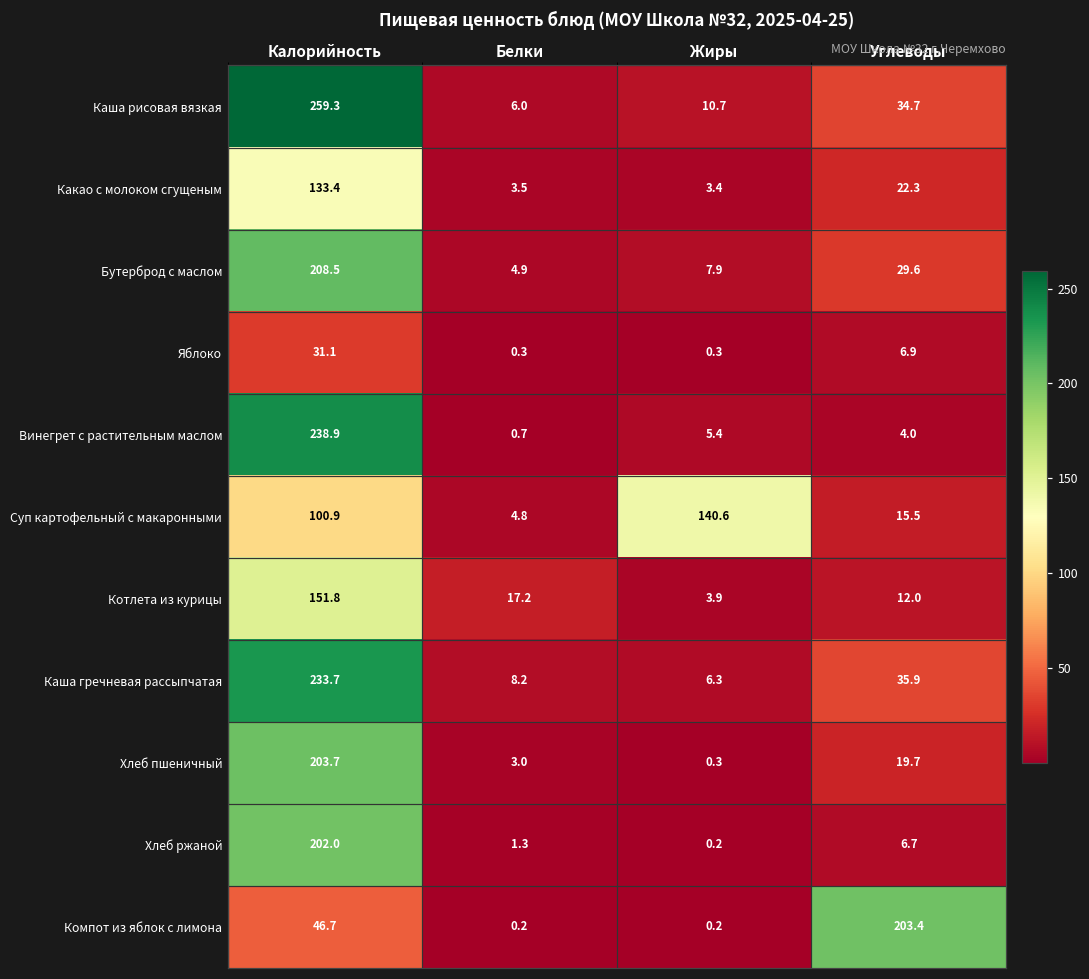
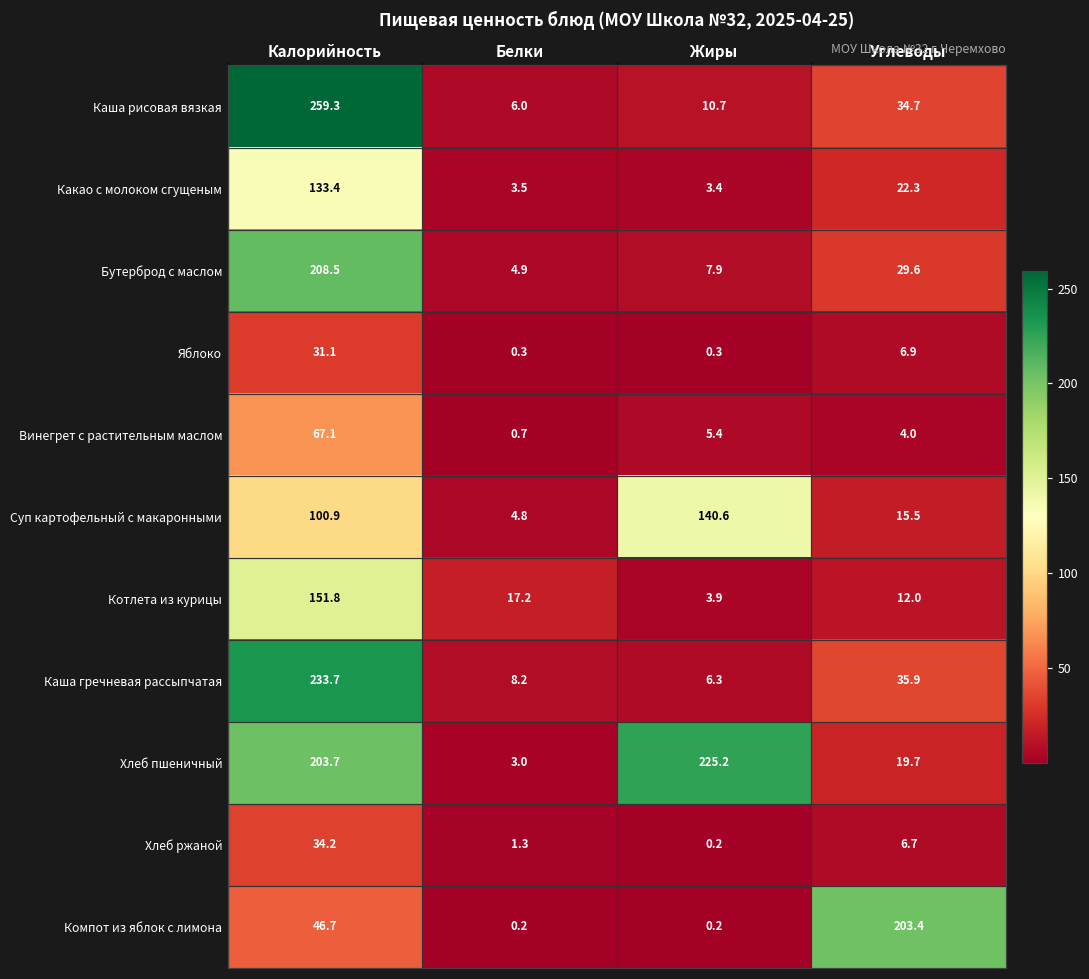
  {
    "Каша рисовая вязкая": {
      "Калорийность": 259.3,
      "Белки": 6.0,
      "Жиры": 10.7,
      "Углеводы": 34.7
    },
    "Какао с молоком сгущеным": {
      "Калорийность": 133.4,
      "Белки": 3.5,
      "Жиры": 3.4,
      "Углеводы": 22.3
    },
    "Бутерброд с маслом": {
      "Калорийность": 208.5,
      "Белки": 4.9,
      "Жиры": 7.9,
      "Углеводы": 29.6
    },
    "Яблоко": {
      "Калорийность": 31.1,
      "Белки": 0.3,
      "Жиры": 0.3,
      "Углеводы": 6.9
    },
    "Винегрет с растительным маслом": {
-     "Калорийность": 238.9,
+     "Калорийность": 67.1,
      "Белки": 0.7,
      "Жиры": 5.4,
      "Углеводы": 4.0
    },
    "Суп картофельный с макаронными": {
      "Калорийность": 100.9,
      "Белки": 4.8,
      "Жиры": 140.6,
      "Углеводы": 15.5
    },
    "Котлета из курицы": {
      "Калорийность": 151.8,
      "Белки": 17.2,
      "Жиры": 3.9,
      "Углеводы": 12.0
    },
    "Каша гречневая рассыпчатая": {
      "Калорийность": 233.7,
      "Белки": 8.2,
      "Жиры": 6.3,
      "Углеводы": 35.9
    },
    "Хлеб пшеничный": {
      "Калорийность": 203.7,
      "Белки": 3.0,
-     "Жиры": 0.3,
+     "Жиры": 225.2,
      "Углеводы": 19.7
    },
    "Хлеб ржаной": {
-     "Калорийность": 202.0,
+     "Калорийность": 34.2,
      "Белки": 1.3,
      "Жиры": 0.2,
      "Углеводы": 6.7
    },
    "Компот из яблок с лимона": {
      "Калорийность": 46.7,
      "Белки": 0.2,
      "Жиры": 0.2,
      "Углеводы": 203.4
    }
  }
